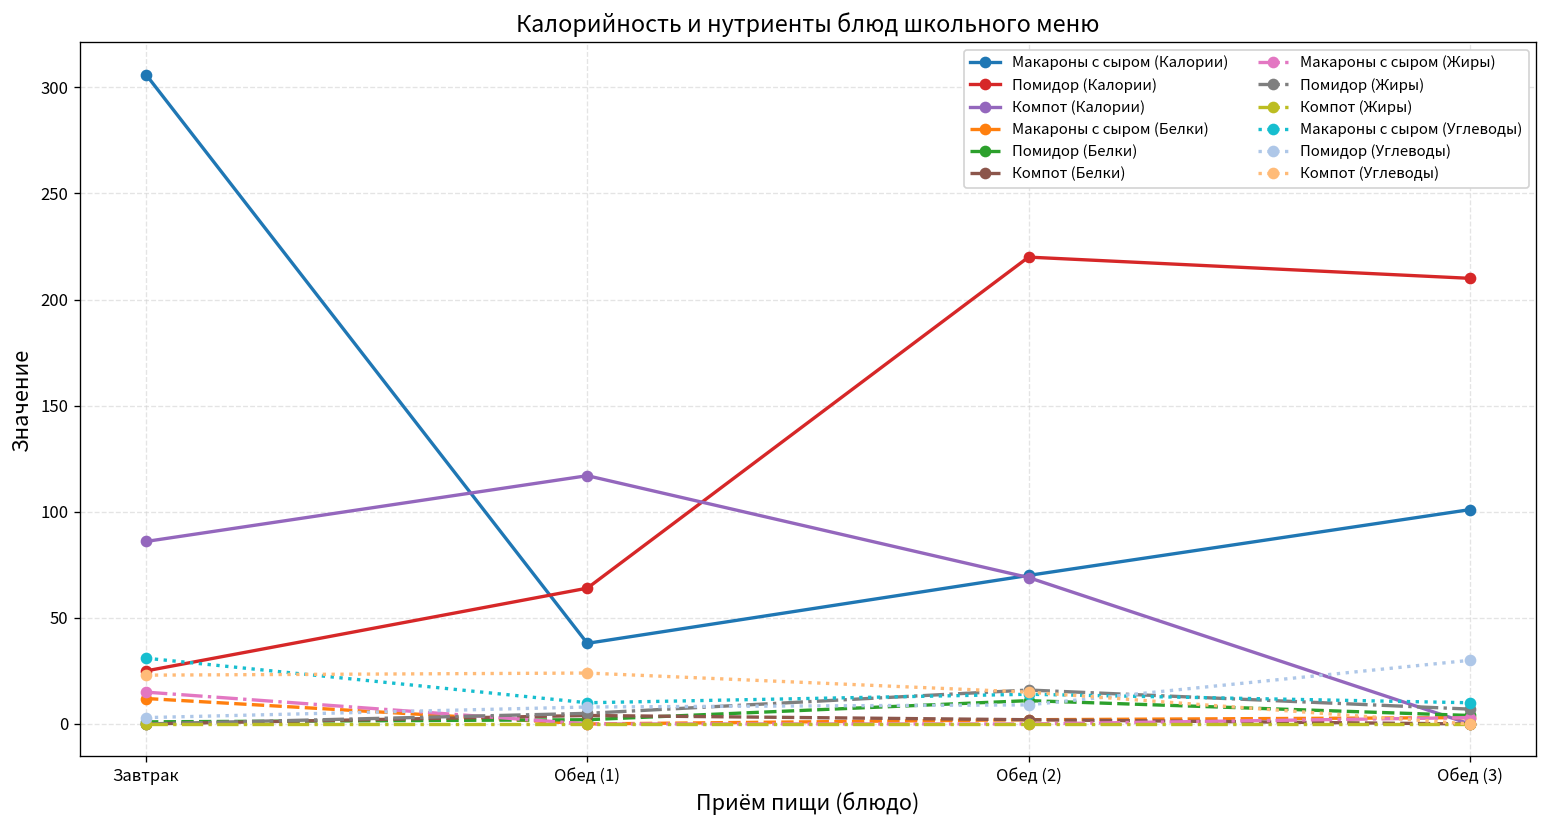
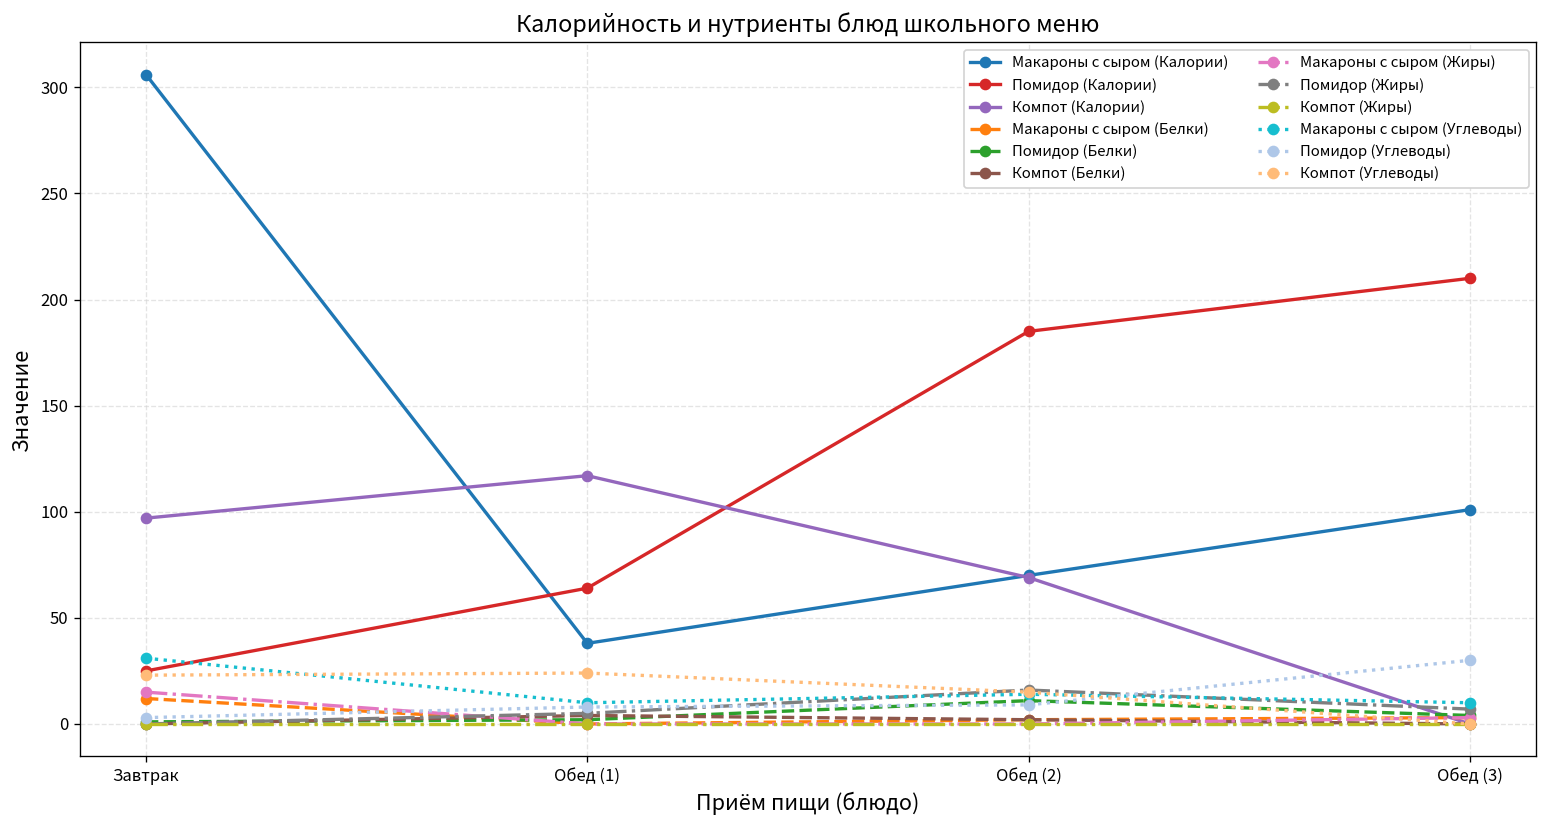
  {
    "Макароны с сыром (Калории)": {
      "Завтрак": 306,
      "Обед (1)": 38,
      "Обед (3)": 101
    },
    "Помидор (Калории)": {
      "Завтрак": 25,
      "Обед (1)": 64,
-     "Обед (2)": 220,
+     "Обед (2)": 185,
      "Обед (3)": 210
    },
    "Компот (Калории)": {
-     "Завтрак": 86,
+     "Завтрак": 97,
      "Обед (1)": 117
    },
    "Макароны с сыром (Белки)": {
      "Завтрак": 12
    },
    "Помидор (Белки)": {
      "Обед (1)": 2,
      "Обед (2)": 11
    },
    "Макароны с сыром (Жиры)": {
      "Завтрак": 15
    },
    "Помидор (Жиры)": {
      "Обед (3)": 7
    },
    "Макароны с сыром (Углеводы)": {
      "Завтрак": 31,
      "Обед (1)": 10,
      "Обед (3)": 10
    },
    "Помидор (Углеводы)": {
      "Завтрак": 3,
      "Обед (1)": 8,
      "Обед (2)": 9,
      "Обед (3)": 30
    },
    "Компот (Углеводы)": {
      "Завтрак": 23,
      "Обед (1)": 24
    }
  }
